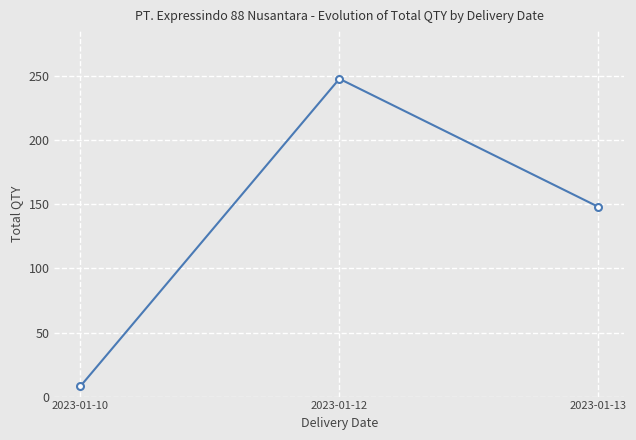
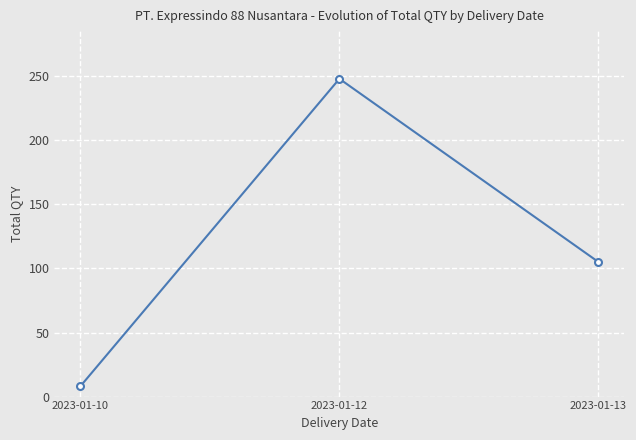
  {
    "2023-01-10": 8,
    "2023-01-12": 248,
-   "2023-01-13": 148
+   "2023-01-13": 105
  }
